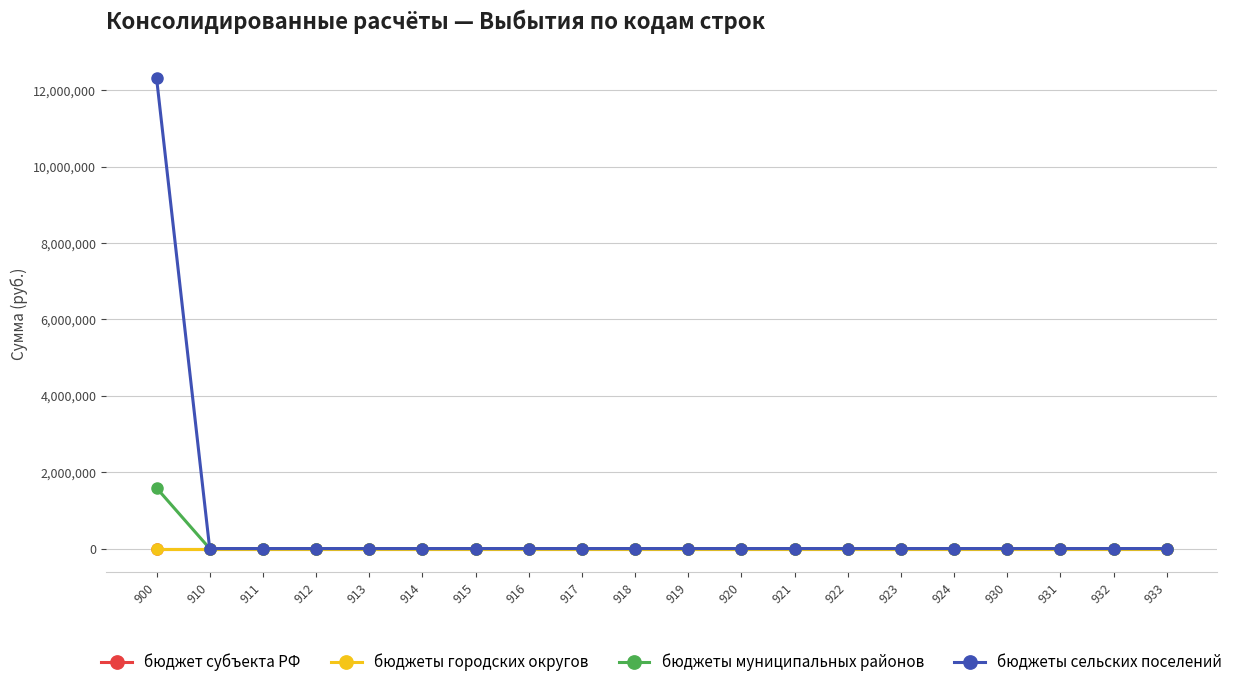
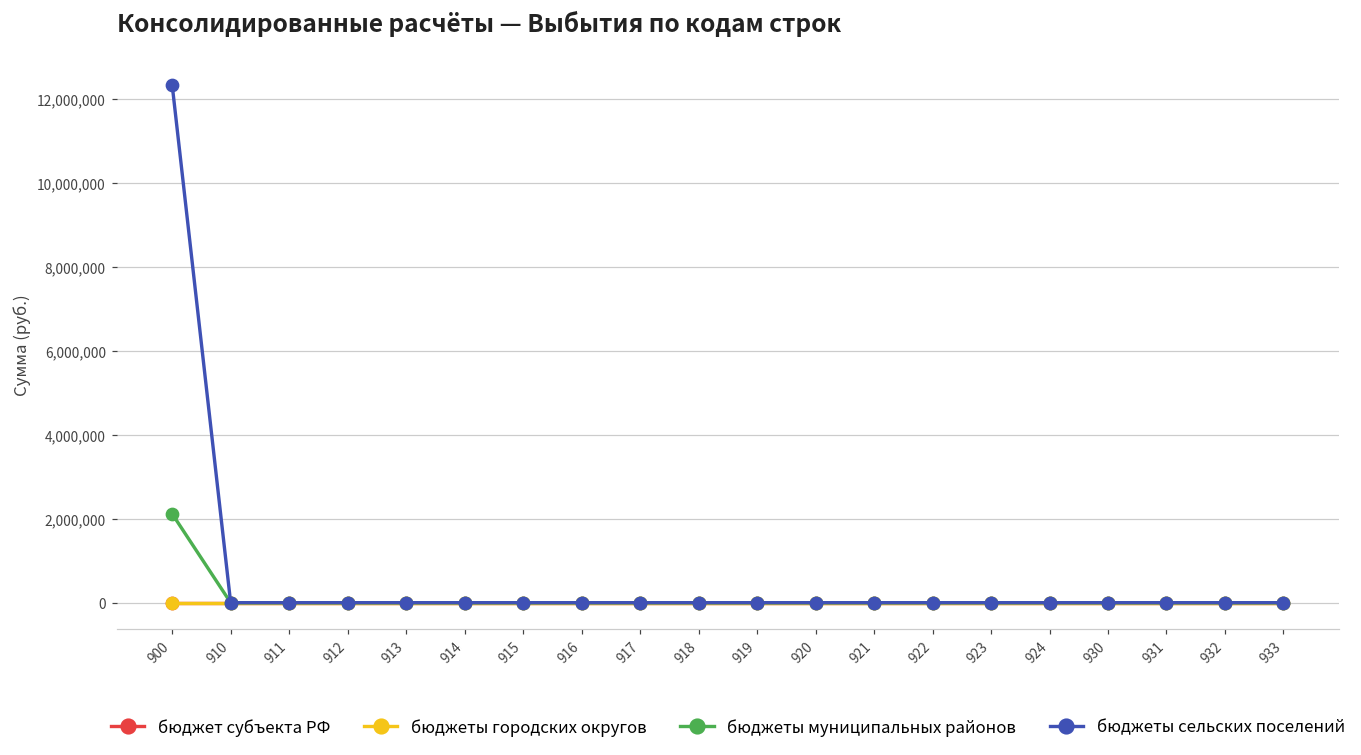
  {
    "бюджеты городских округов": {
      "900": "0"
    },
    "бюджеты муниципальных районов": {
-     "900": "1,600,000"
+     "900": "2,100,000"
    },
    "бюджеты сельских поселений": {
      "900": "12,300,000"
    }
  }
